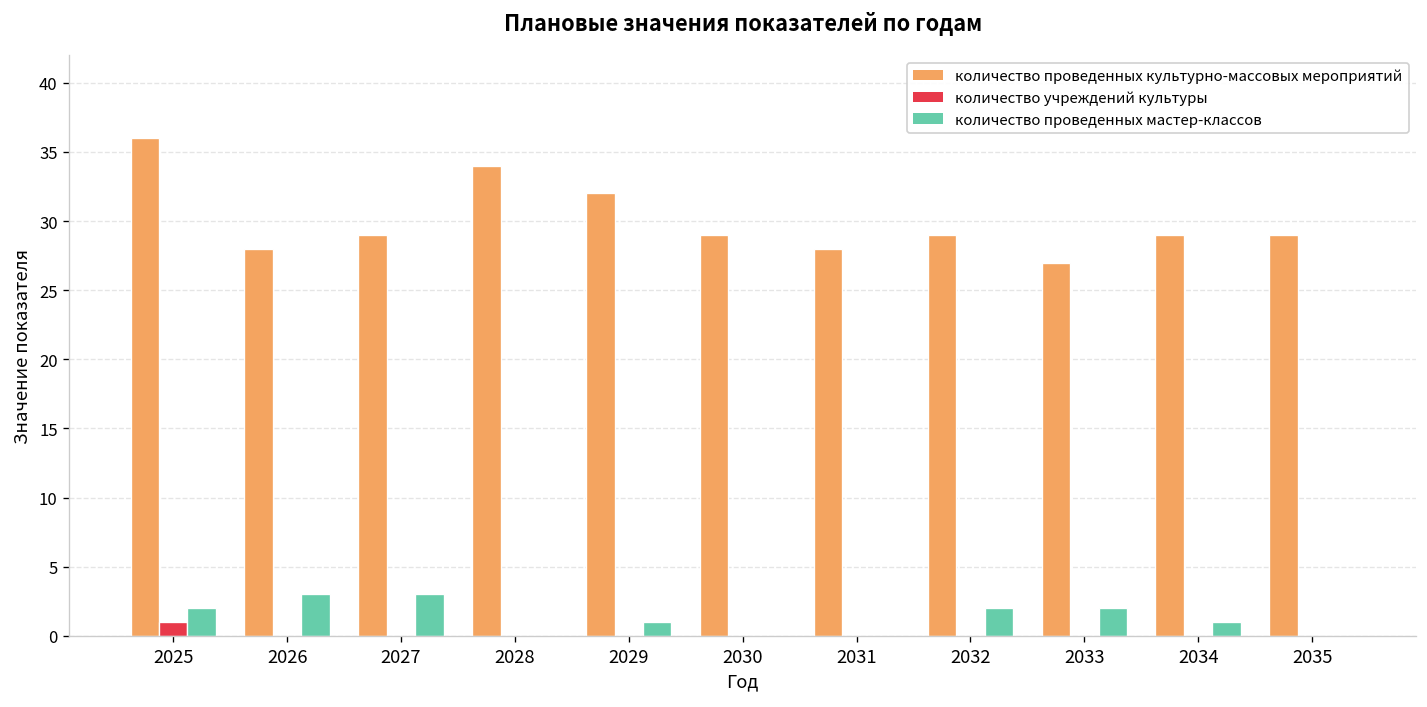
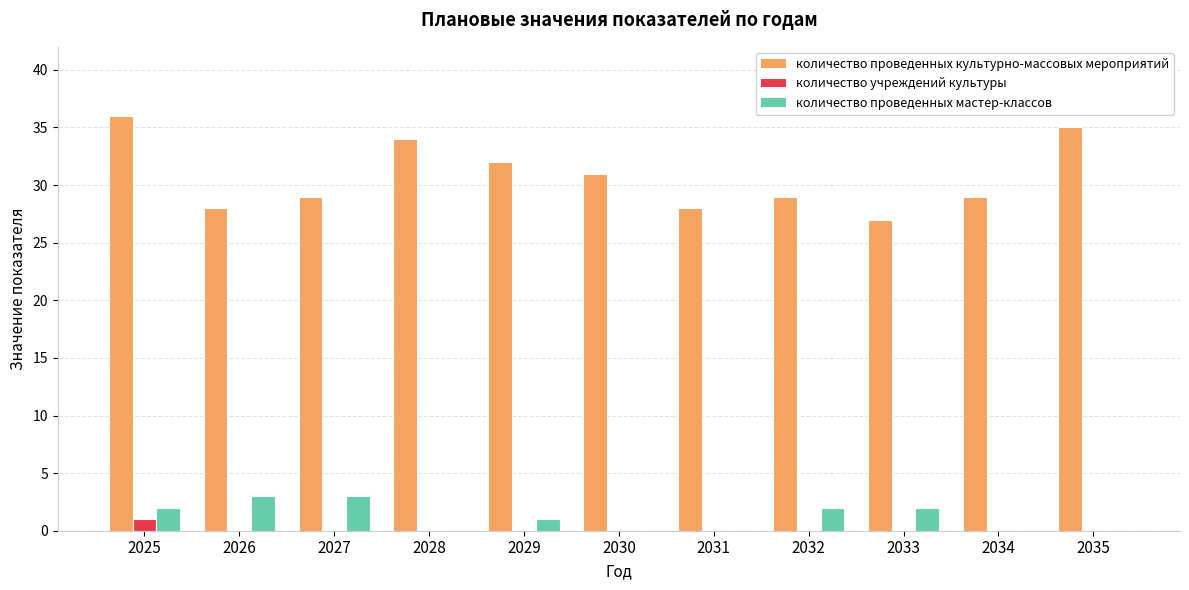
  {
    "количество проведенных культурно-массовых мероприятий": {
      "2025": 36,
      "2026": 28,
      "2027": 29,
      "2028": 34,
      "2029": 32,
-     "2030": 29,
+     "2030": 31,
      "2031": 28,
      "2032": 29,
      "2033": 27,
      "2034": 29,
-     "2035": 29
+     "2035": 35
    },
    "количество учреждений культуры": {
      "2025": 1,
      "2026": 0,
      "2027": 0,
      "2028": 0,
      "2029": 0,
      "2030": 0,
      "2031": 0,
      "2032": 0,
      "2033": 0,
      "2034": 0,
      "2035": 0
    },
    "количество проведенных мастер-классов": {
      "2025": 2,
      "2026": 3,
      "2027": 3,
      "2028": 0,
      "2029": 1,
      "2030": 0,
      "2031": 0,
      "2032": 2,
      "2033": 2,
-     "2034": 1,
+     "2034": 0,
      "2035": 0
    }
  }
